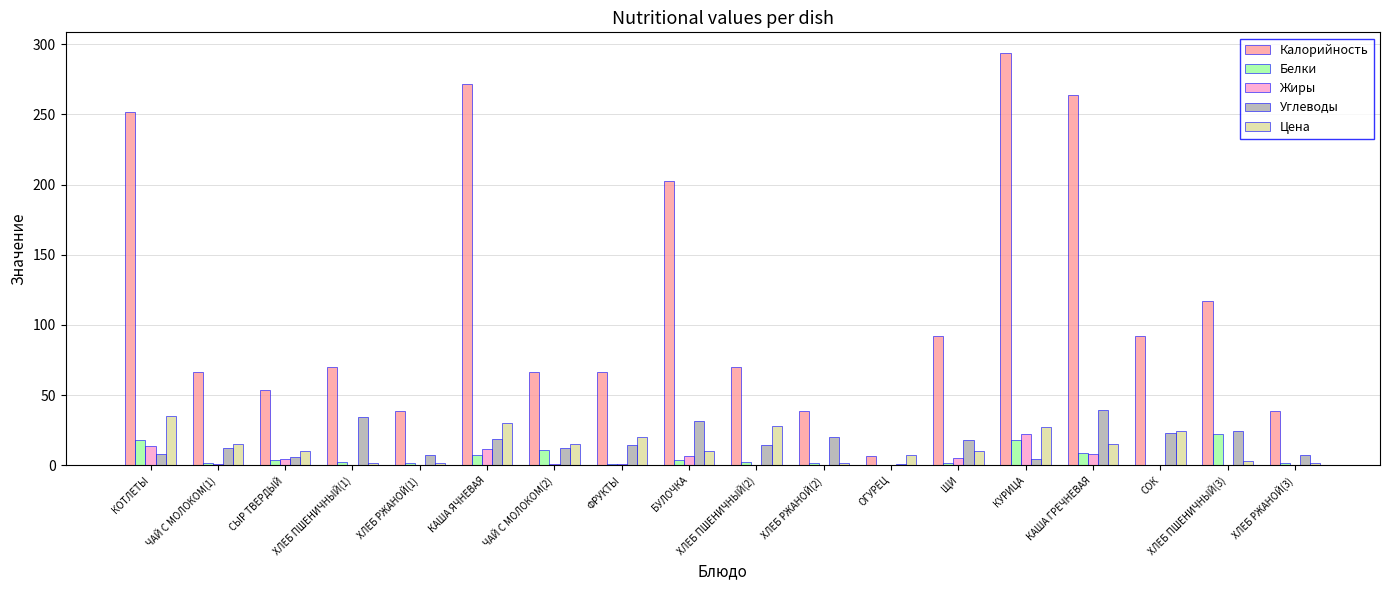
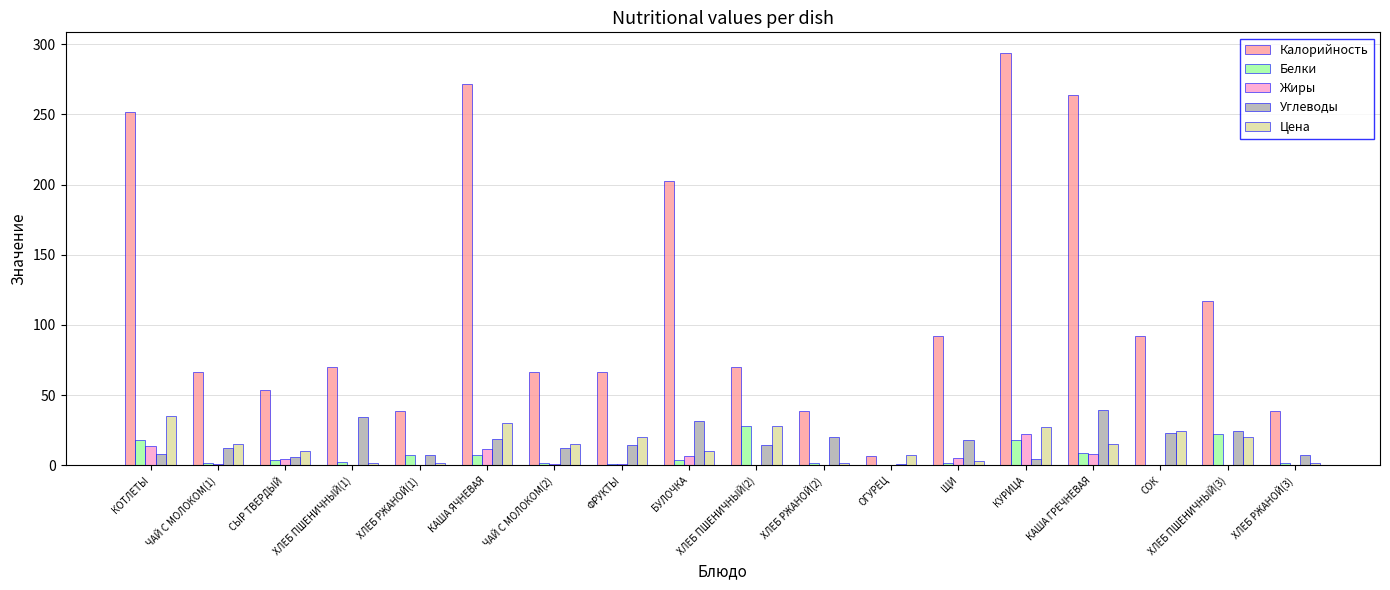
  {
    "Белки": {
      "КОТЛЕТЫ": 18,
      "СЫР ТВЕРДЫЙ": 3,
      "ХЛЕБ ПШЕНИЧНЫЙ(1)": 2,
-     "ХЛЕБ РЖАНОЙ(1)": 2,
+     "ХЛЕБ РЖАНОЙ(1)": 7,
      "КАША ЯЧНЕВАЯ": 8,
-     "ЧАЙ С МОЛОКОМ(2)": 11,
+     "ЧАЙ С МОЛОКОМ(2)": 1,
      "БУЛОЧКА": 4,
-     "ХЛЕБ ПШЕНИЧНЫЙ(2)": 2,
+     "ХЛЕБ ПШЕНИЧНЫЙ(2)": 28,
      "ЩИ": 2,
      "КУРИЦА": 18,
      "КАША ГРЕЧНЕВАЯ": 9,
      "СОК": 0,
      "ХЛЕБ ПШЕНИЧНЫЙ(3)": 22
    },
    "Углеводы": {
      "КОТЛЕТЫ": 8,
      "ЧАЙ С МОЛОКОМ(1)": 12,
      "СЫР ТВЕРДЫЙ": 6,
      "ХЛЕБ ПШЕНИЧНЫЙ(1)": 35,
      "ХЛЕБ РЖАНОЙ(1)": 7,
      "КАША ЯЧНЕВАЯ": 19,
      "ЧАЙ С МОЛОКОМ(2)": 12,
      "ФРУКТЫ": 15,
      "БУЛОЧКА": 31,
      "ХЛЕБ ПШЕНИЧНЫЙ(2)": 15,
      "ХЛЕБ РЖАНОЙ(2)": 20,
      "ЩИ": 18,
      "КУРИЦА": 5,
      "КАША ГРЕЧНЕВАЯ": 39,
      "СОК": 23,
      "ХЛЕБ ПШЕНИЧНЫЙ(3)": 25,
      "ХЛЕБ РЖАНОЙ(3)": 7
    },
    "Цена": {
      "КОТЛЕТЫ": 35,
      "ЧАЙ С МОЛОКОМ(1)": 15,
      "СЫР ТВЕРДЫЙ": 10,
      "ХЛЕБ ПШЕНИЧНЫЙ(1)": 2,
      "КАША ЯЧНЕВАЯ": 30,
      "ЧАЙ С МОЛОКОМ(2)": 15,
      "ФРУКТЫ": 20,
      "БУЛОЧКА": 10,
      "ХЛЕБ ПШЕНИЧНЫЙ(2)": 28,
      "ОГУРЕЦ": 7,
-     "ЩИ": 10,
+     "ЩИ": 3,
      "КУРИЦА": 27,
      "КАША ГРЕЧНЕВАЯ": 15,
      "СОК": 25,
-     "ХЛЕБ ПШЕНИЧНЫЙ(3)": 3
+     "ХЛЕБ ПШЕНИЧНЫЙ(3)": 21
    }
  }
